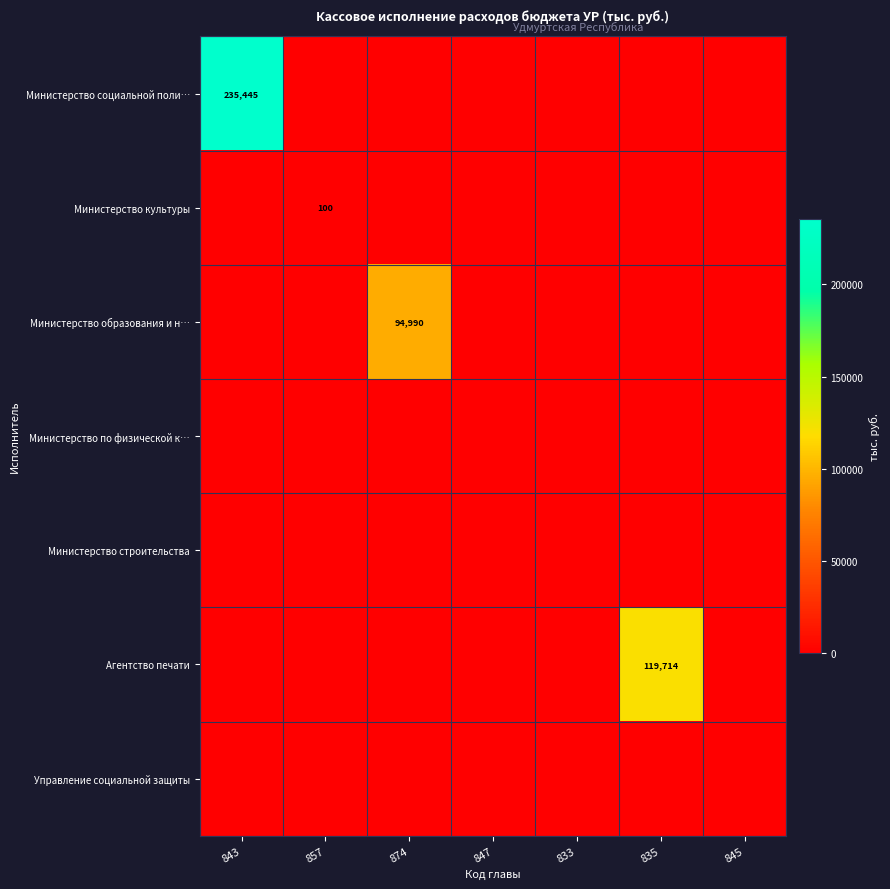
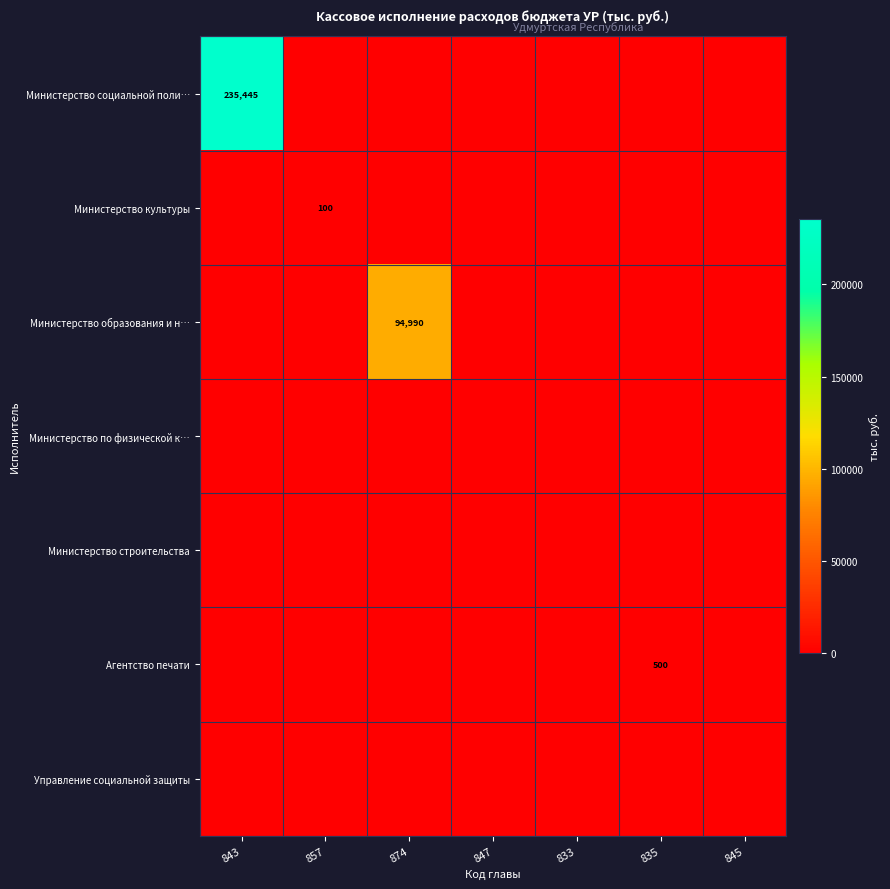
  {
    "Министерство социальной поли…": {
      "843": "235,445"
    },
    "Министерство культуры": {
      "857": "100"
    },
    "Министерство образования и н…": {
      "874": "94,990"
    },
    "Агентство печати": {
-     "835": "119,714"
+     "835": "500"
    }
  }
